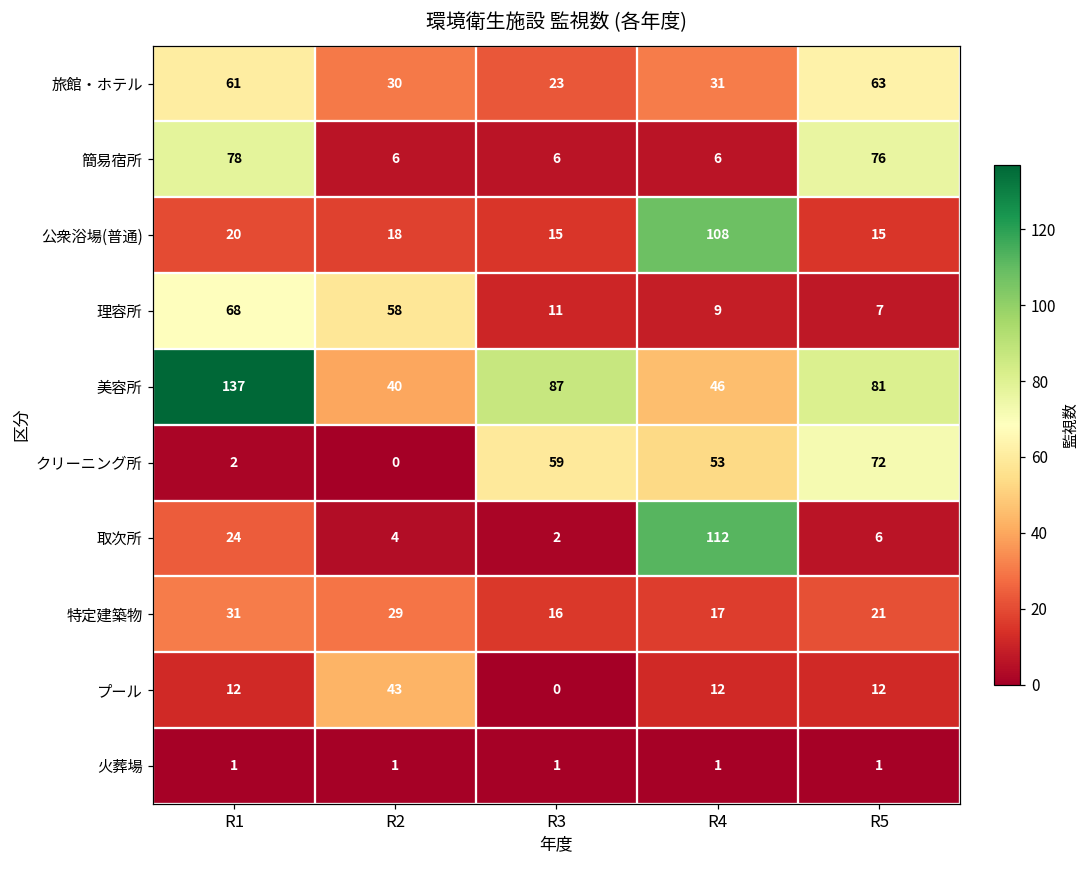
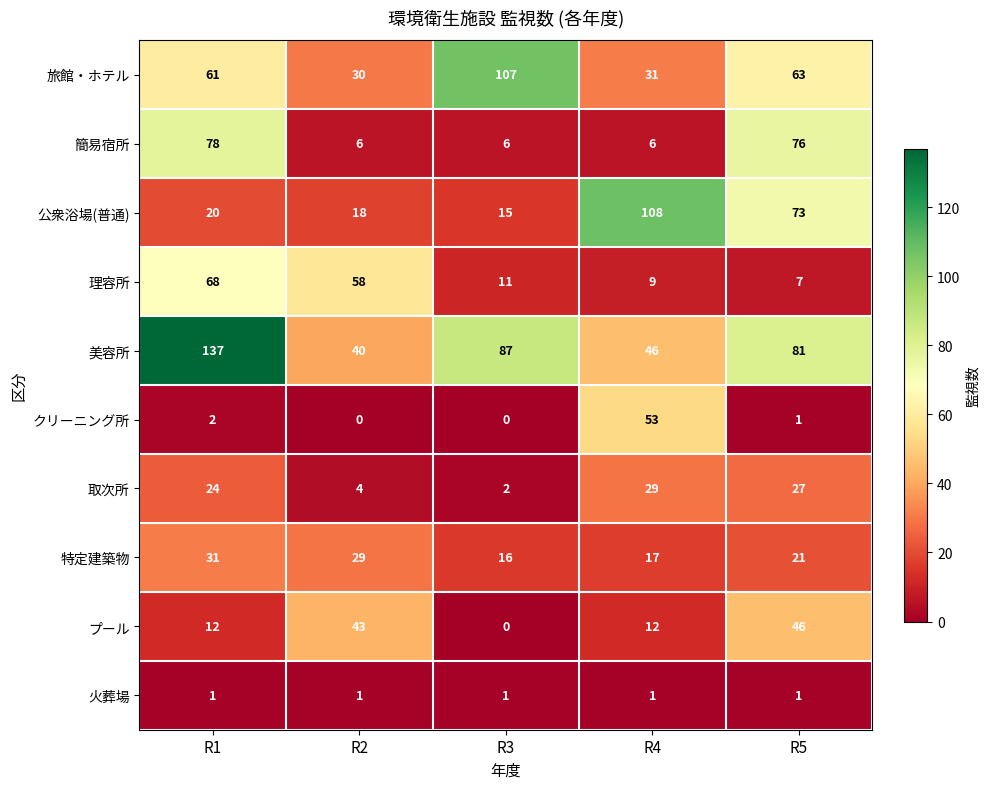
  {
    "旅館・ホテル": {
      "R1": 61,
      "R2": 30,
-     "R3": 23,
+     "R3": 107,
      "R4": 31,
      "R5": 63
    },
    "簡易宿所": {
      "R1": 78,
      "R2": 6,
      "R3": 6,
      "R4": 6,
      "R5": 76
    },
    "公衆浴場(普通)": {
      "R1": 20,
      "R2": 18,
      "R3": 15,
      "R4": 108,
-     "R5": 15
+     "R5": 73
    },
    "理容所": {
      "R1": 68,
      "R2": 58,
      "R3": 11,
      "R4": 9,
      "R5": 7
    },
    "美容所": {
      "R1": 137,
      "R2": 40,
      "R3": 87,
      "R4": 46,
      "R5": 81
    },
    "クリーニング所": {
      "R1": 2,
      "R2": 0,
-     "R3": 59,
+     "R3": 0,
      "R4": 53,
-     "R5": 72
+     "R5": 1
    },
    "取次所": {
      "R1": 24,
      "R2": 4,
      "R3": 2,
-     "R4": 112,
-     "R5": 6
+     "R4": 29,
+     "R5": 27
    },
    "特定建築物": {
      "R1": 31,
      "R2": 29,
      "R3": 16,
      "R4": 17,
      "R5": 21
    },
    "プール": {
      "R1": 12,
      "R2": 43,
      "R3": 0,
      "R4": 12,
-     "R5": 12
+     "R5": 46
    },
    "火葬場": {
      "R1": 1,
      "R2": 1,
      "R3": 1,
      "R4": 1,
      "R5": 1
    }
  }
